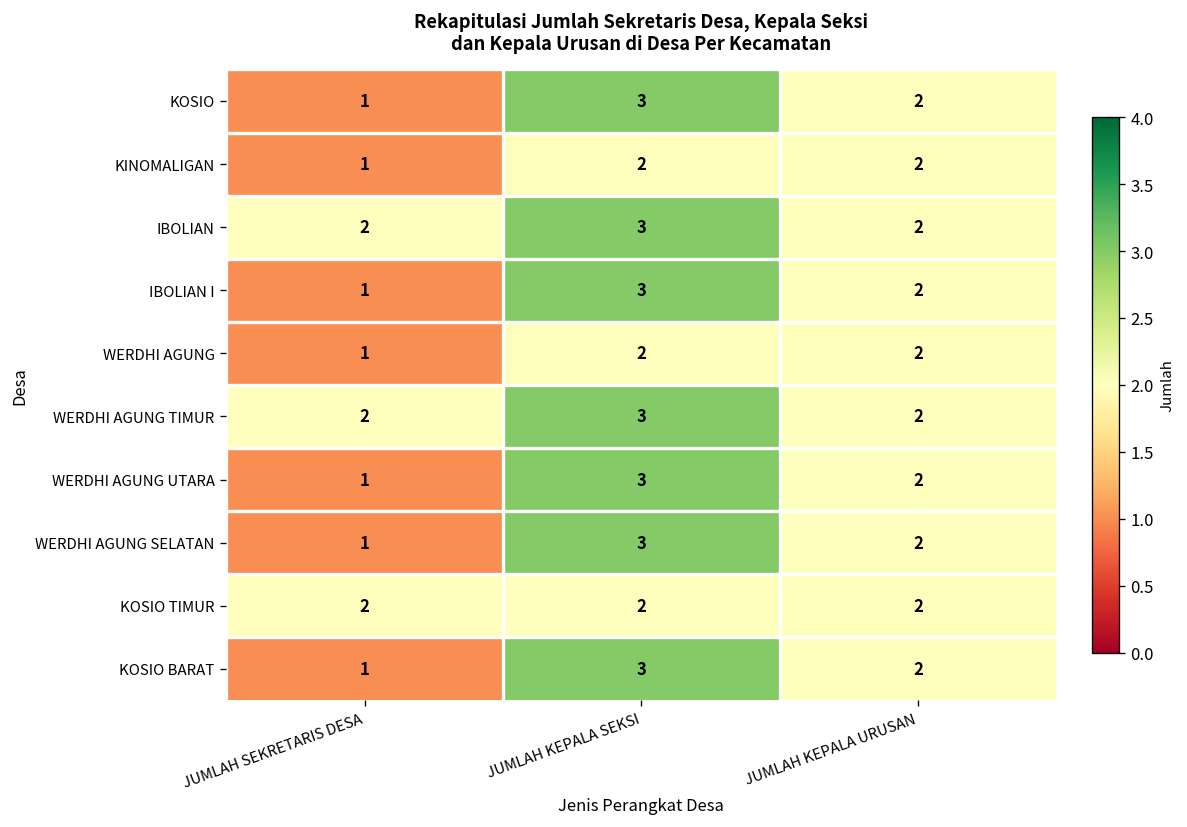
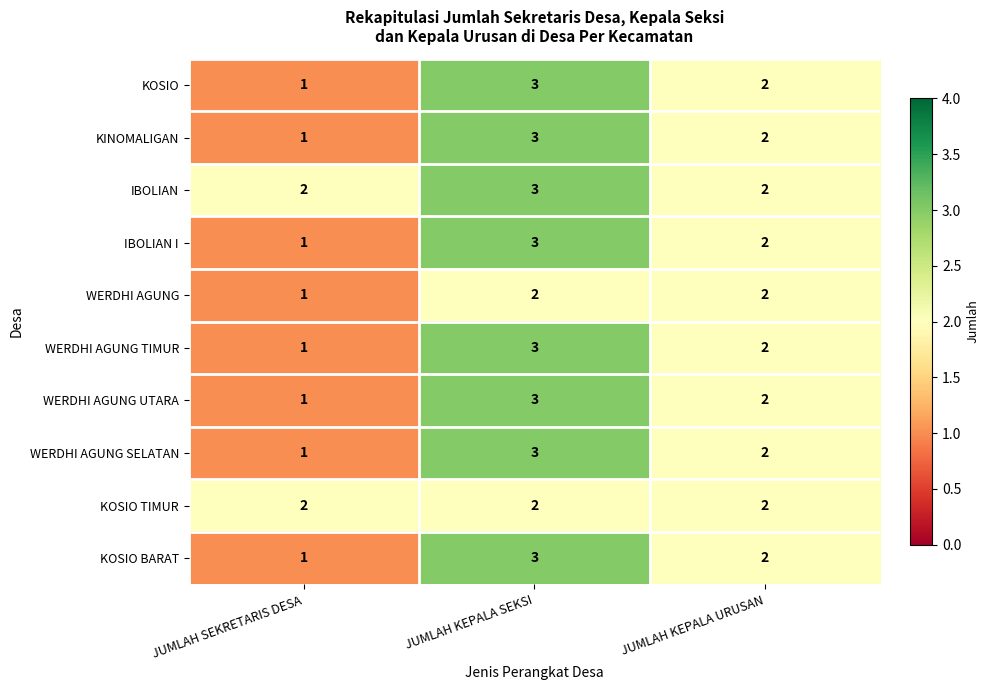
  {
    "KOSIO": {
      "JUMLAH SEKRETARIS DESA": 1,
      "JUMLAH KEPALA SEKSI": 3,
      "JUMLAH KEPALA URUSAN": 2
    },
    "KINOMALIGAN": {
      "JUMLAH SEKRETARIS DESA": 1,
-     "JUMLAH KEPALA SEKSI": 2,
+     "JUMLAH KEPALA SEKSI": 3,
      "JUMLAH KEPALA URUSAN": 2
    },
    "IBOLIAN": {
      "JUMLAH SEKRETARIS DESA": 2,
      "JUMLAH KEPALA SEKSI": 3,
      "JUMLAH KEPALA URUSAN": 2
    },
    "IBOLIAN I": {
      "JUMLAH SEKRETARIS DESA": 1,
      "JUMLAH KEPALA SEKSI": 3,
      "JUMLAH KEPALA URUSAN": 2
    },
    "WERDHI AGUNG": {
      "JUMLAH SEKRETARIS DESA": 1,
      "JUMLAH KEPALA SEKSI": 2,
      "JUMLAH KEPALA URUSAN": 2
    },
    "WERDHI AGUNG TIMUR": {
-     "JUMLAH SEKRETARIS DESA": 2,
+     "JUMLAH SEKRETARIS DESA": 1,
      "JUMLAH KEPALA SEKSI": 3,
      "JUMLAH KEPALA URUSAN": 2
    },
    "WERDHI AGUNG UTARA": {
      "JUMLAH SEKRETARIS DESA": 1,
      "JUMLAH KEPALA SEKSI": 3,
      "JUMLAH KEPALA URUSAN": 2
    },
    "WERDHI AGUNG SELATAN": {
      "JUMLAH SEKRETARIS DESA": 1,
      "JUMLAH KEPALA SEKSI": 3,
      "JUMLAH KEPALA URUSAN": 2
    },
    "KOSIO TIMUR": {
      "JUMLAH SEKRETARIS DESA": 2,
      "JUMLAH KEPALA SEKSI": 2,
      "JUMLAH KEPALA URUSAN": 2
    },
    "KOSIO BARAT": {
      "JUMLAH SEKRETARIS DESA": 1,
      "JUMLAH KEPALA SEKSI": 3,
      "JUMLAH KEPALA URUSAN": 2
    }
  }
